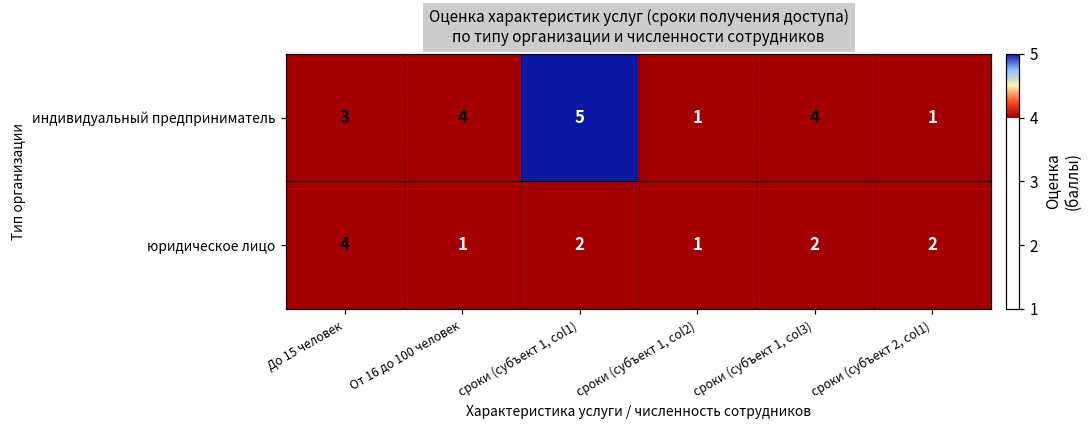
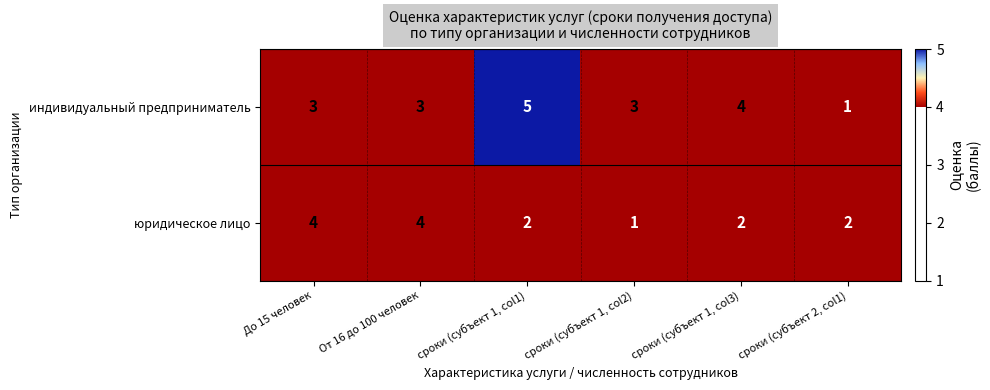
  {
    "индивидуальный предприниматель": {
      "До 15 человек": 3,
-     "От 16 до 100 человек": 4,
+     "От 16 до 100 человек": 3,
      "сроки (субъект 1, col1)": 5,
-     "сроки (субъект 1, col2)": 1,
+     "сроки (субъект 1, col2)": 3,
      "сроки (субъект 1, col3)": 4,
      "сроки (субъект 2, col1)": 1
    },
    "юридическое лицо": {
      "До 15 человек": 4,
-     "От 16 до 100 человек": 1,
+     "От 16 до 100 человек": 4,
      "сроки (субъект 1, col1)": 2,
      "сроки (субъект 1, col2)": 1,
      "сроки (субъект 1, col3)": 2,
      "сроки (субъект 2, col1)": 2
    }
  }
